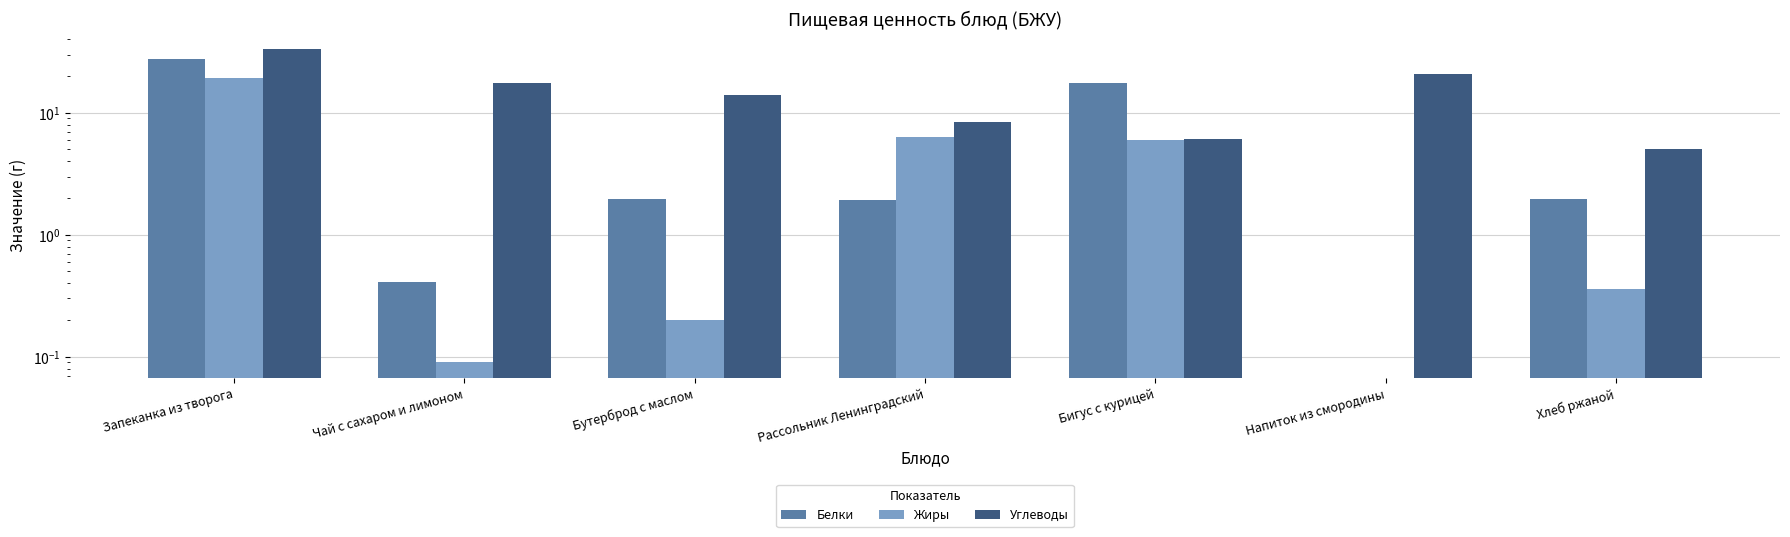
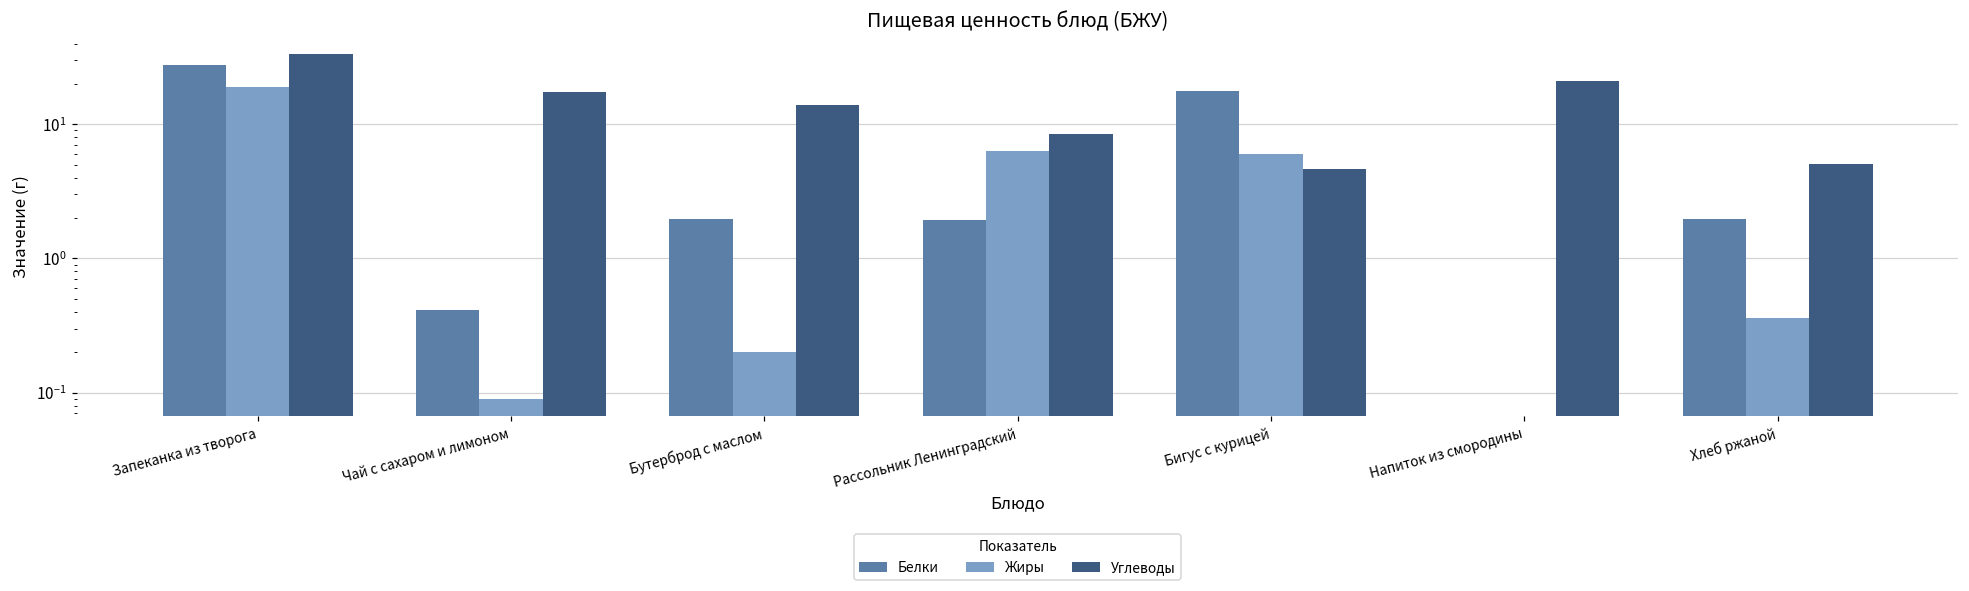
  {
    "Углеводы": {
      "Запеканка из творога": 34,
      "Чай с сахаром и лимоном": 18,
      "Бутерброд с маслом": 14,
      "Рассольник Ленинградский": 8,
-     "Бигус с курицей": 6,
+     "Бигус с курицей": 4.6,
      "Напиток из смородины": 21,
      "Хлеб ржаной": 5.0
    }
  }
